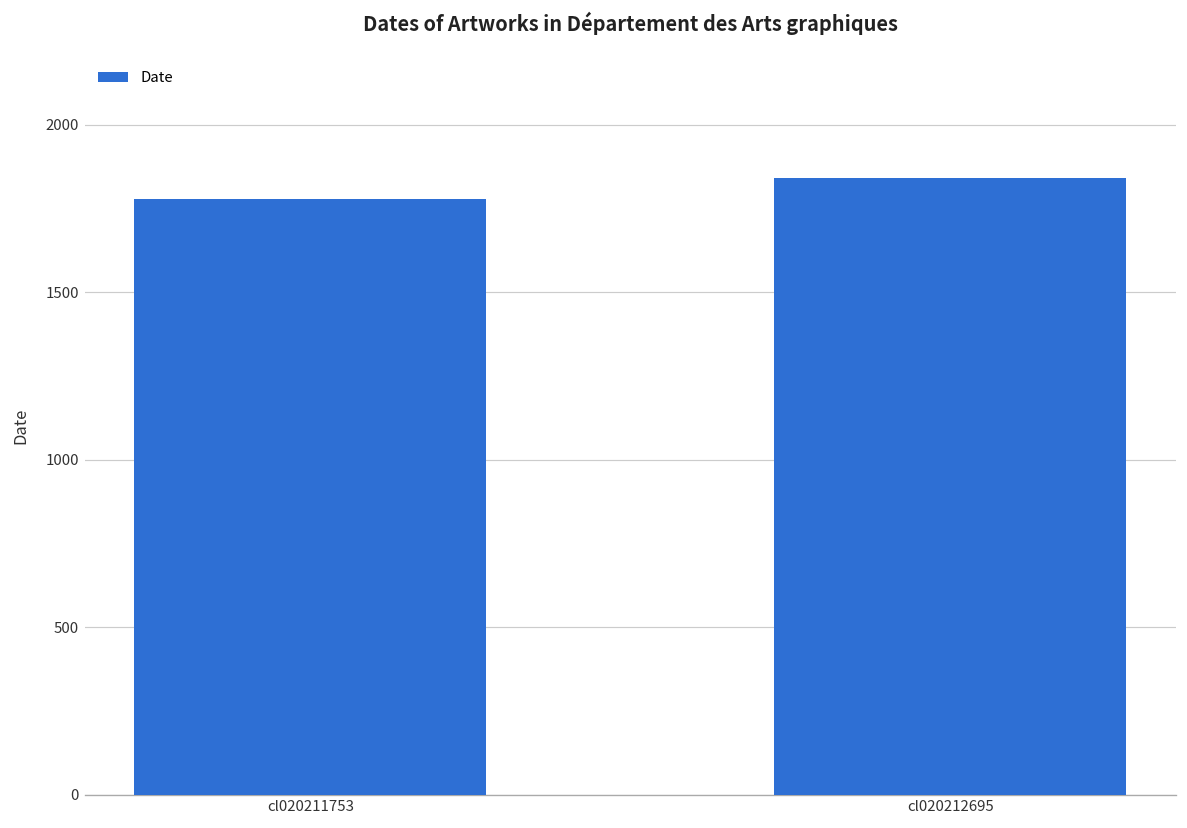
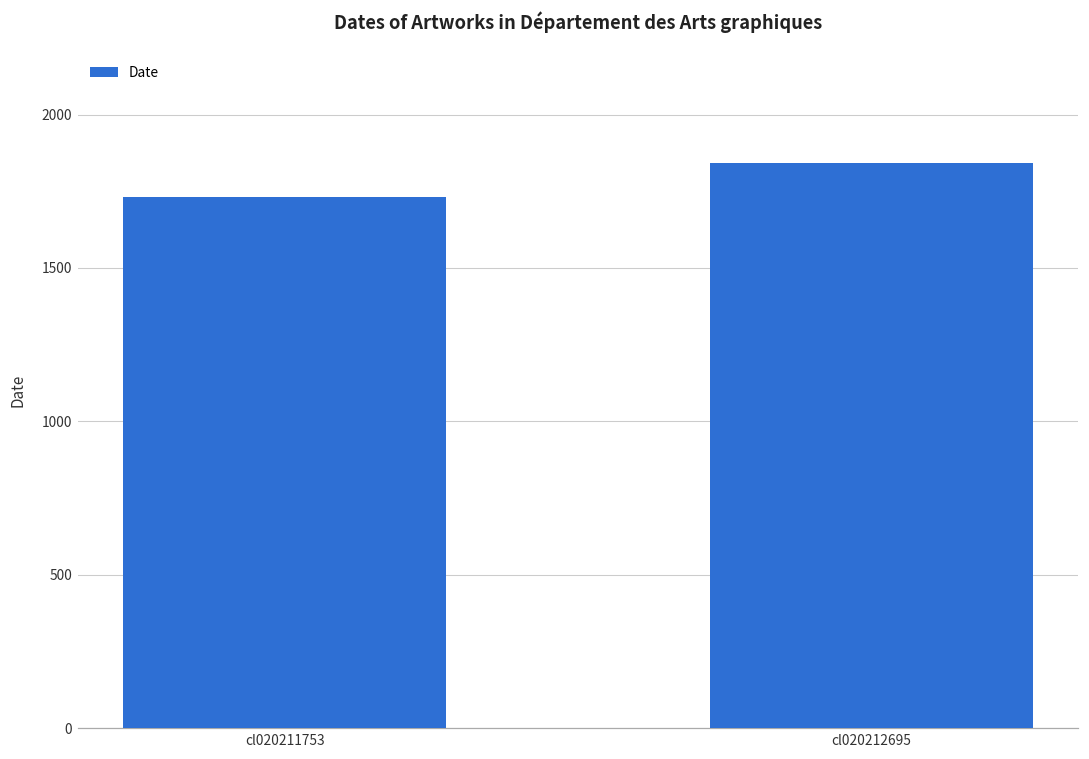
  {
-   "cl020211753": 1780,
+   "cl020211753": 1730,
    "cl020212695": 1840
  }
